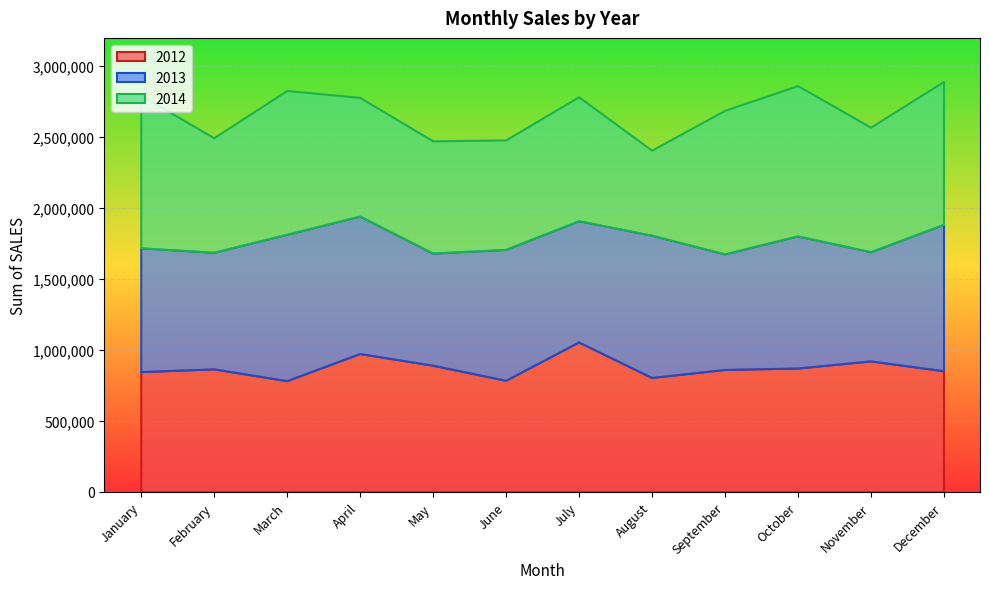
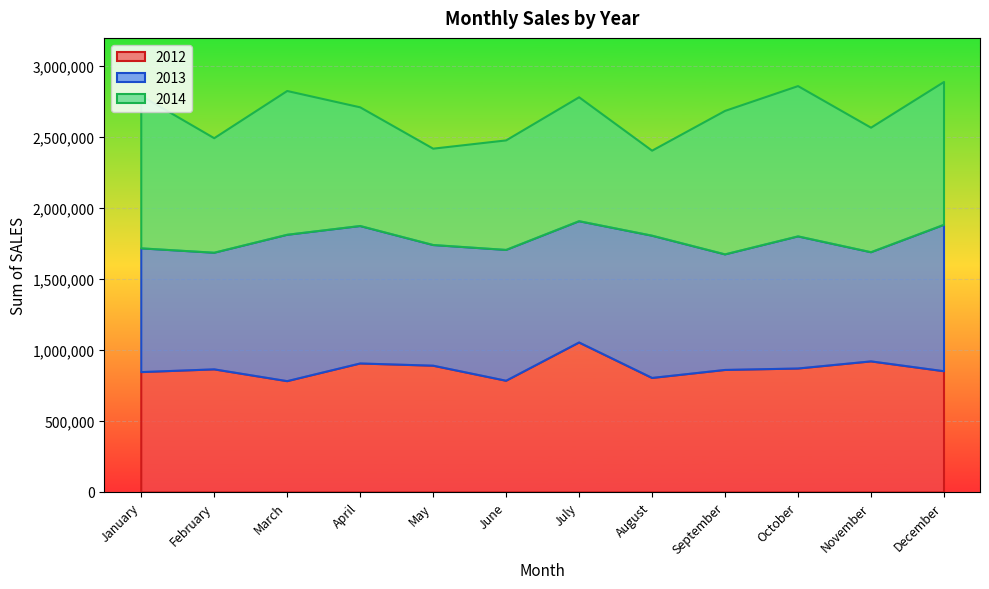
  {
    "2012": {
      "January": "850,000",
      "February": "870,000",
      "March": "780,000",
-     "April": "980,000",
+     "April": "910,000",
      "May": "890,000",
      "June": "790,000",
      "July": "1,060,000",
      "August": "810,000",
      "September": "860,000",
      "October": "870,000",
      "November": "920,000",
      "December": "850,000"
    },
    "2013": {
      "January": "870,000",
      "February": "820,000",
      "March": "1,030,000",
      "April": "970,000",
-     "May": "790,000",
+     "May": "850,000",
      "June": "920,000",
      "July": "850,000",
      "August": "1,000,000",
      "September": "810,000",
      "October": "930,000",
      "November": "770,000",
      "December": "1,030,000"
    },
    "2014": {
      "February": "810,000",
      "March": "1,010,000",
      "April": "840,000",
-     "May": "790,000",
+     "May": "680,000",
      "June": "770,000",
      "July": "870,000",
      "August": "600,000",
      "September": "1,010,000",
      "October": "1,060,000",
      "November": "880,000",
      "December": "1,010,000"
    }
  }
